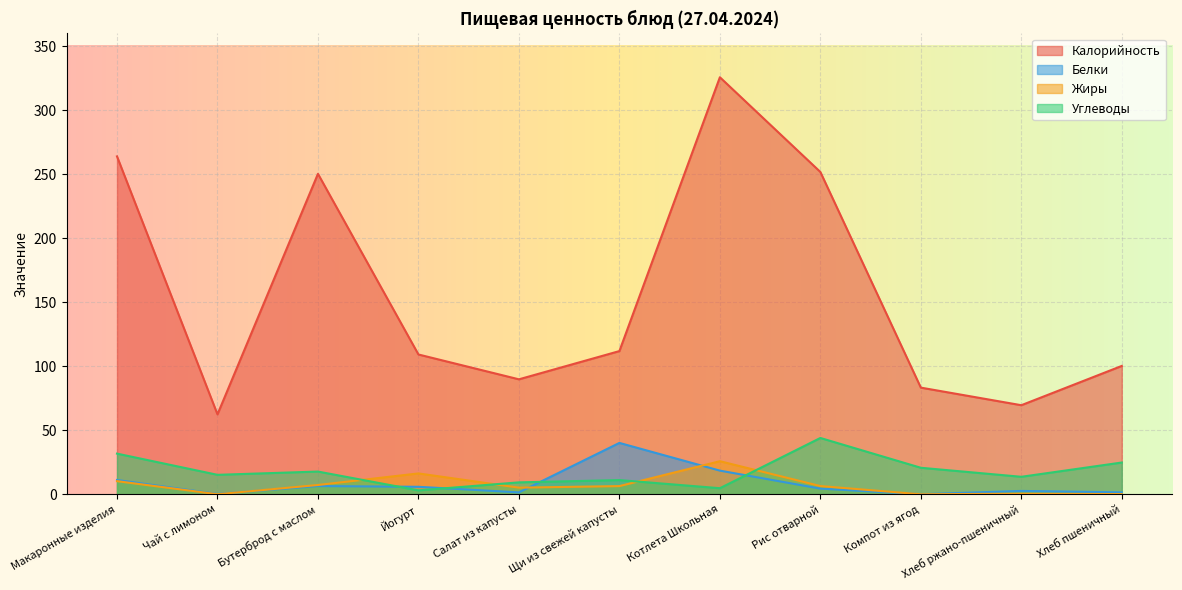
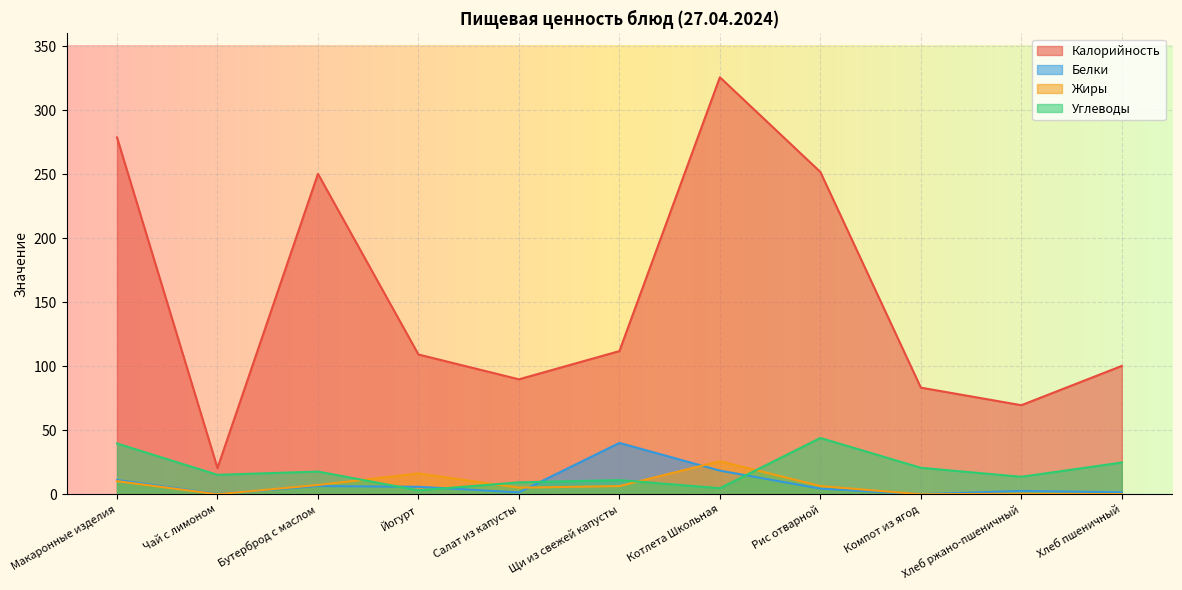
  {
    "Калорийность": {
-     "Макаронные изделия": 264,
-     "Чай с лимоном": 62,
+     "Макаронные изделия": 279,
+     "Чай с лимоном": 21,
      "Бутерброд с маслом": 250,
      "Йогурт": 109,
      "Салат из капусты": 90,
      "Щи из свежей капусты": 112,
      "Котлета Школьная": 326,
      "Рис отварной": 252,
      "Компот из ягод": 83,
      "Хлеб ржано-пшеничный": 70,
      "Хлеб пшеничный": 100
    },
    "Белки": {
      "Йогурт": 6,
      "Салат из капусты": 2,
      "Щи из свежей капусты": 40,
      "Котлета Школьная": 19,
      "Хлеб ржано-пшеничный": 3
    },
    "Жиры": {
      "Йогурт": 16,
      "Салат из капусты": 5,
      "Щи из свежей капусты": 6,
      "Котлета Школьная": 26,
      "Хлеб ржано-пшеничный": 0
    },
    "Углеводы": {
-     "Макаронные изделия": 32,
+     "Макаронные изделия": 40,
      "Чай с лимоном": 15,
      "Бутерброд с маслом": 18,
      "Йогурт": 3,
      "Салат из капусты": 9,
      "Щи из свежей капусты": 11,
      "Котлета Школьная": 5,
      "Рис отварной": 44,
      "Компот из ягод": 21,
      "Хлеб ржано-пшеничный": 14,
      "Хлеб пшеничный": 25
    }
  }
